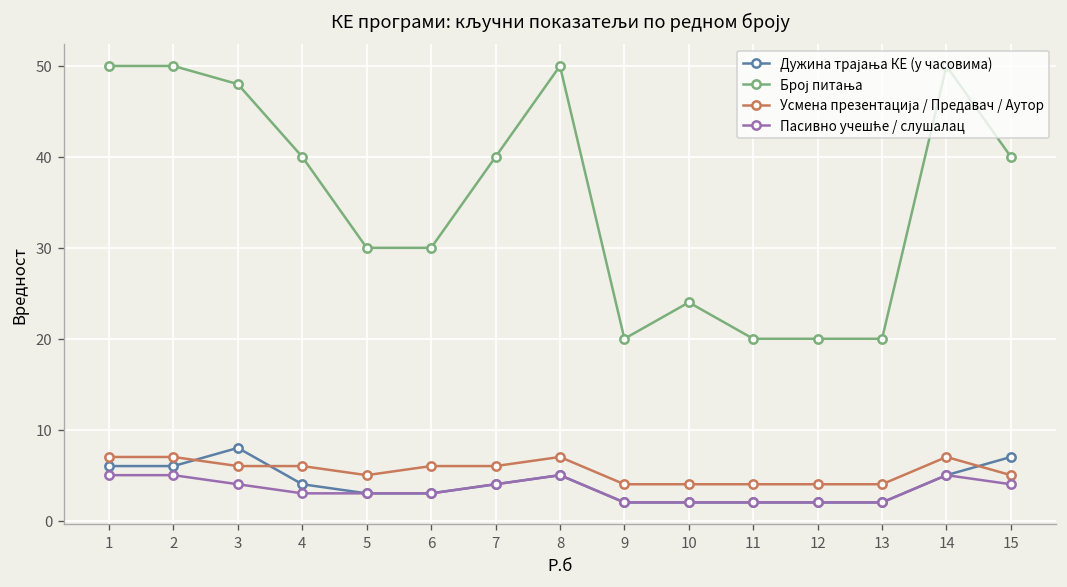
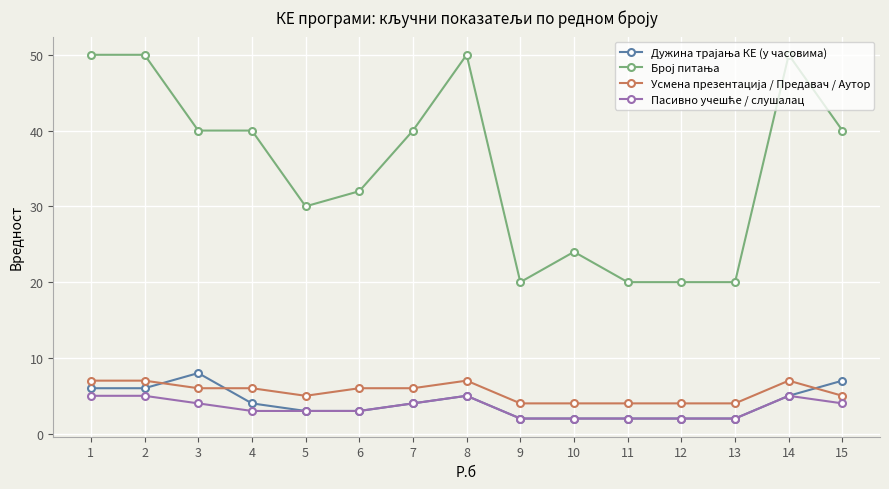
  {
    "Дужина трајања КЕ (у часовима)": {
      "1": 6,
      "2": 6,
      "3": 8,
      "4": 4,
      "15": 7
    },
    "Број питања": {
      "1": 50,
      "2": 50,
-     "3": 48,
+     "3": 40,
      "4": 40,
      "5": 30,
-     "6": 30,
+     "6": 32,
      "7": 40,
      "8": 50,
      "9": 20,
      "10": 24,
      "11": 20,
      "12": 20,
      "13": 20,
      "15": 40
    },
    "Усмена презентација / Предавач / Аутор": {
      "1": 7,
      "2": 7,
      "3": 6,
      "4": 6,
      "5": 5,
      "6": 6,
      "7": 6,
      "8": 7,
      "9": 4,
      "10": 4,
      "11": 4,
      "12": 4,
      "13": 4,
      "14": 7,
      "15": 5
    },
    "Пасивно учешће / слушалац": {
      "1": 5,
      "2": 5,
      "3": 4,
      "4": 3,
      "15": 4
    }
  }
